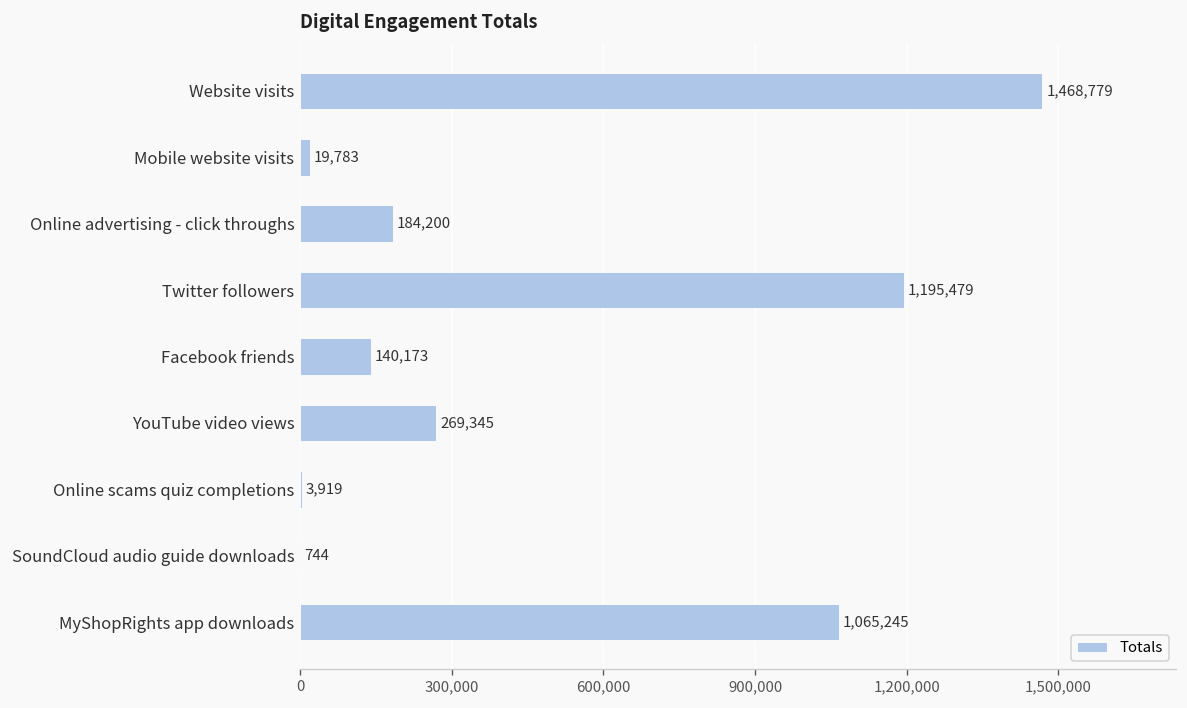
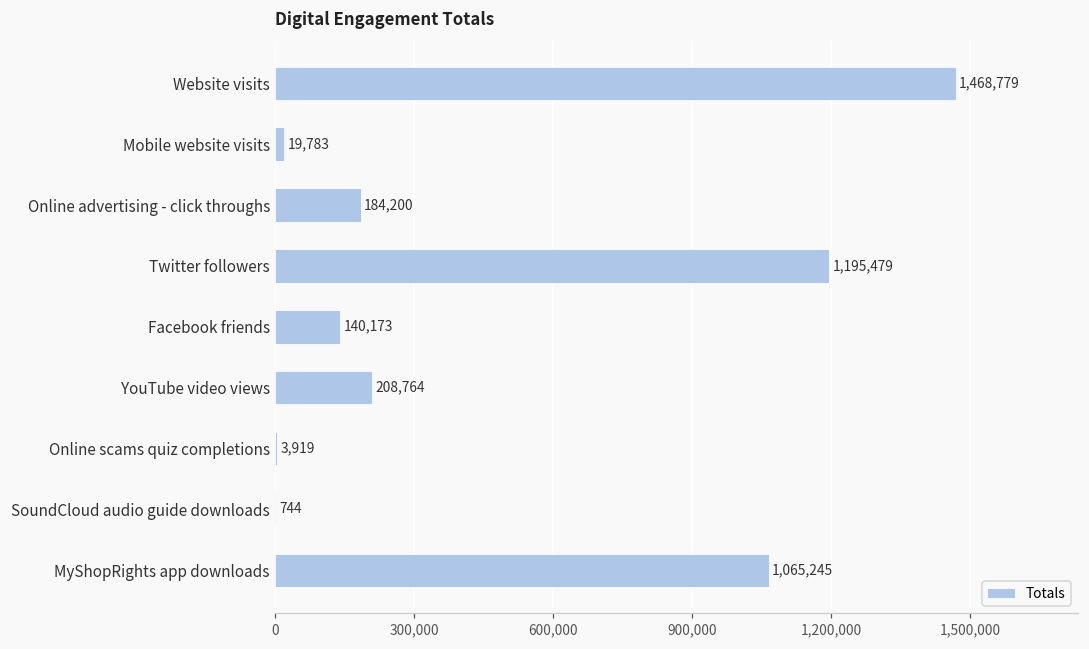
  {
    "Website visits": "1,468,779",
    "Mobile website visits": "19,783",
    "Online advertising - click throughs": "184,200",
    "Twitter followers": "1,195,479",
    "Facebook friends": "140,173",
-   "YouTube video views": "269,345",
+   "YouTube video views": "208,764",
    "Online scams quiz completions": "3,919",
    "SoundCloud audio guide downloads": "744",
    "MyShopRights app downloads": "1,065,245"
  }
